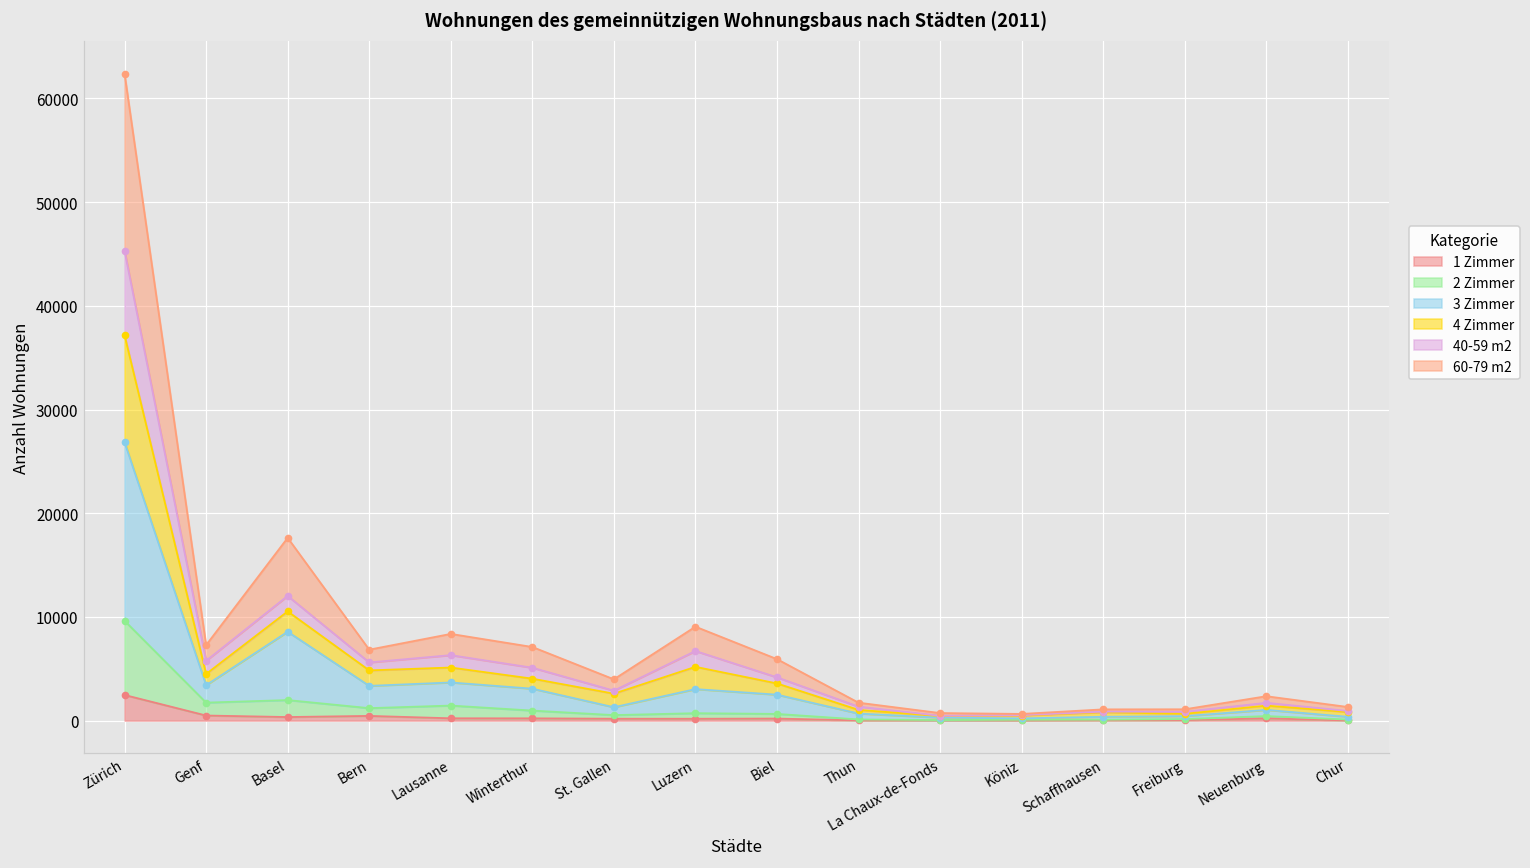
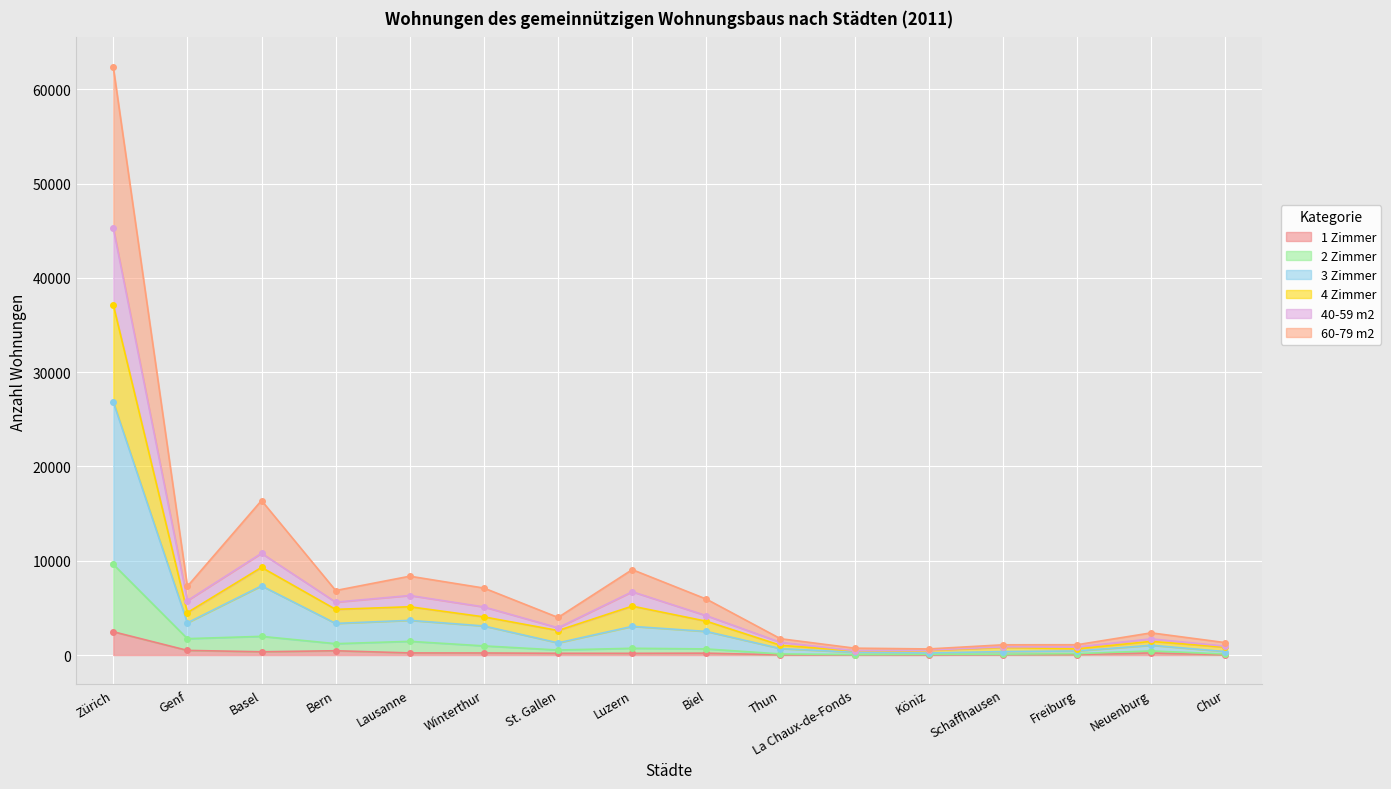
  {
    "2 Zimmer": {
      "Zürich": 7000,
      "Genf": 1000,
      "Basel": 2000,
      "Bern": 1000,
      "Lausanne": 1000,
      "Winterthur": 1000,
      "St. Gallen": 0,
      "Luzern": 1000,
      "Biel": 0
    },
    "3 Zimmer": {
      "Zürich": 17000,
      "Genf": 2000,
-     "Basel": 7000,
+     "Basel": 5000,
      "Bern": 2000,
      "Lausanne": 2000,
      "Winterthur": 2000,
      "St. Gallen": 1000,
      "Luzern": 2000,
      "Biel": 2000,
      "Thun": 1000,
      "Schaffhausen": 0,
      "Neuenburg": 1000
    },
    "4 Zimmer": {
      "Zürich": 10000,
      "Genf": 1000,
      "Basel": 2000,
      "Bern": 1000,
      "Lausanne": 1000,
      "Winterthur": 1000,
      "St. Gallen": 1000,
      "Luzern": 2000,
      "Biel": 1000,
      "Thun": 0
    },
    "40-59 m2": {
      "Zürich": 8000,
      "Genf": 1000,
      "Basel": 1000,
      "Bern": 1000,
      "Lausanne": 1000,
      "Winterthur": 1000,
      "St. Gallen": 0,
      "Luzern": 2000,
      "Biel": 1000,
      "Thun": 0
    }
  }
